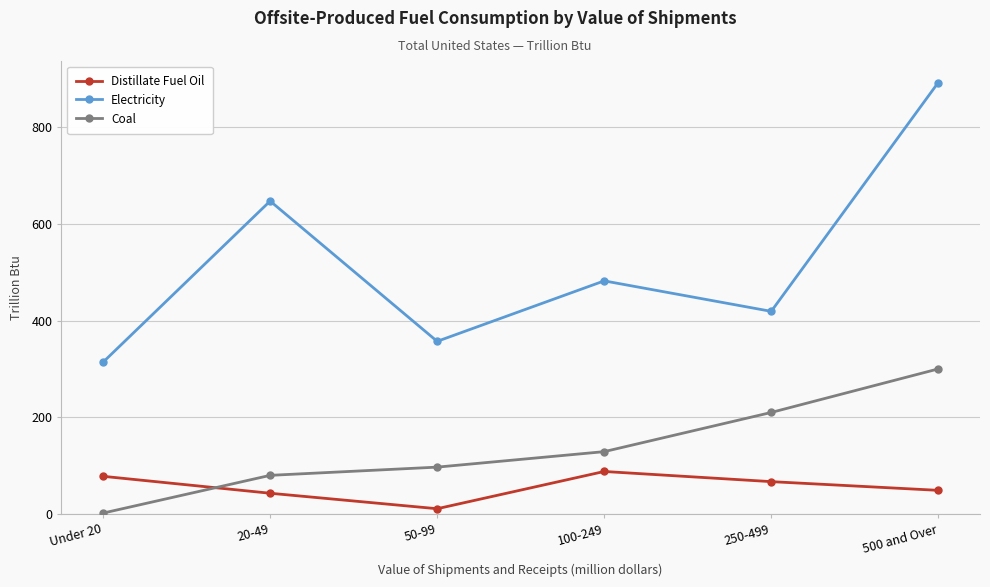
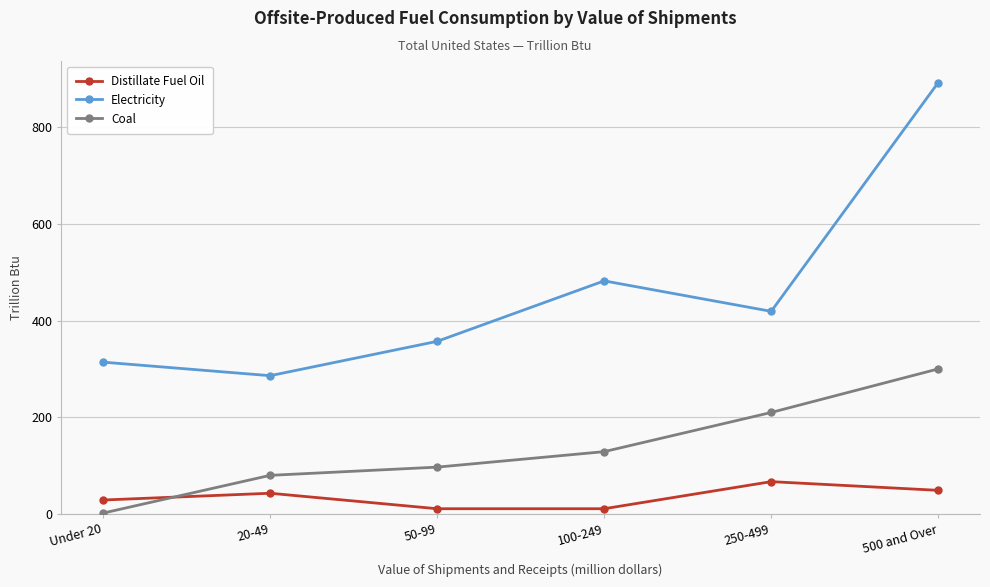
  {
    "Distillate Fuel Oil": {
-     "Under 20": 80,
+     "Under 20": 30,
      "20-49": 40,
      "50-99": 10,
-     "100-249": 90,
+     "100-249": 10,
      "250-499": 70,
      "500 and Over": 50
    },
    "Electricity": {
      "Under 20": 310,
-     "20-49": 650,
+     "20-49": 290,
      "50-99": 360,
      "100-249": 480,
      "250-499": 420,
      "500 and Over": 890
    },
    "Coal": {
      "Under 20": 0,
      "20-49": 80,
      "50-99": 100,
      "100-249": 130,
      "250-499": 210,
      "500 and Over": 300
    }
  }
